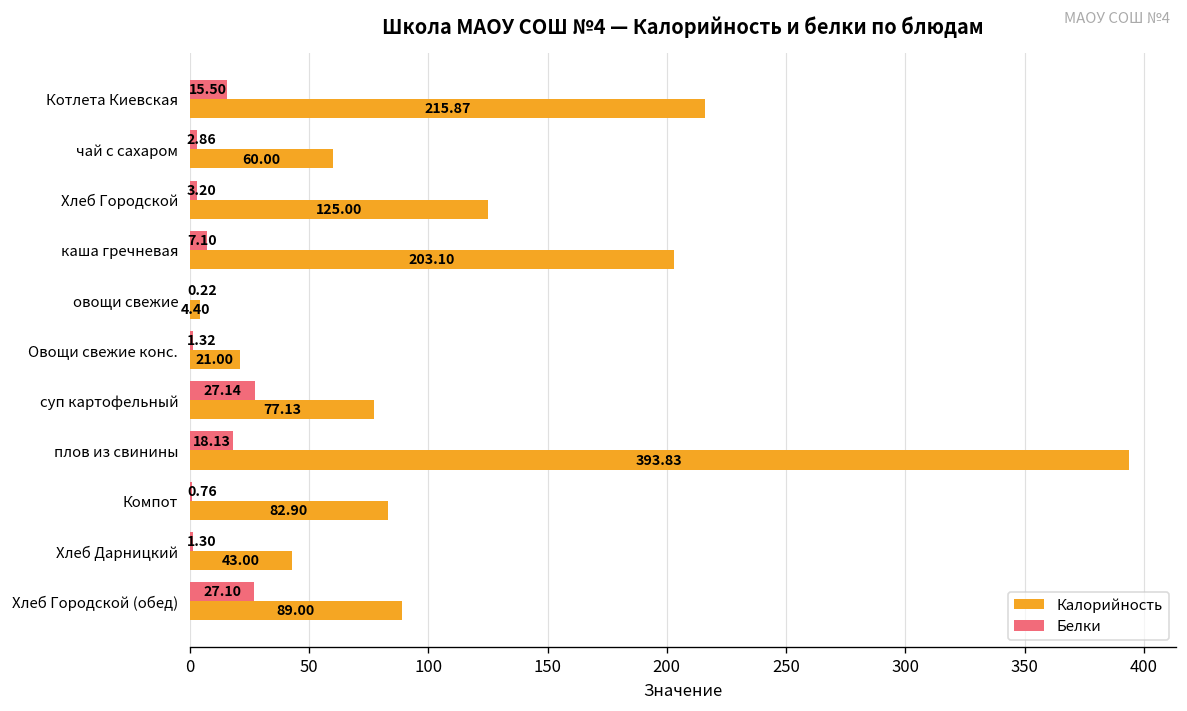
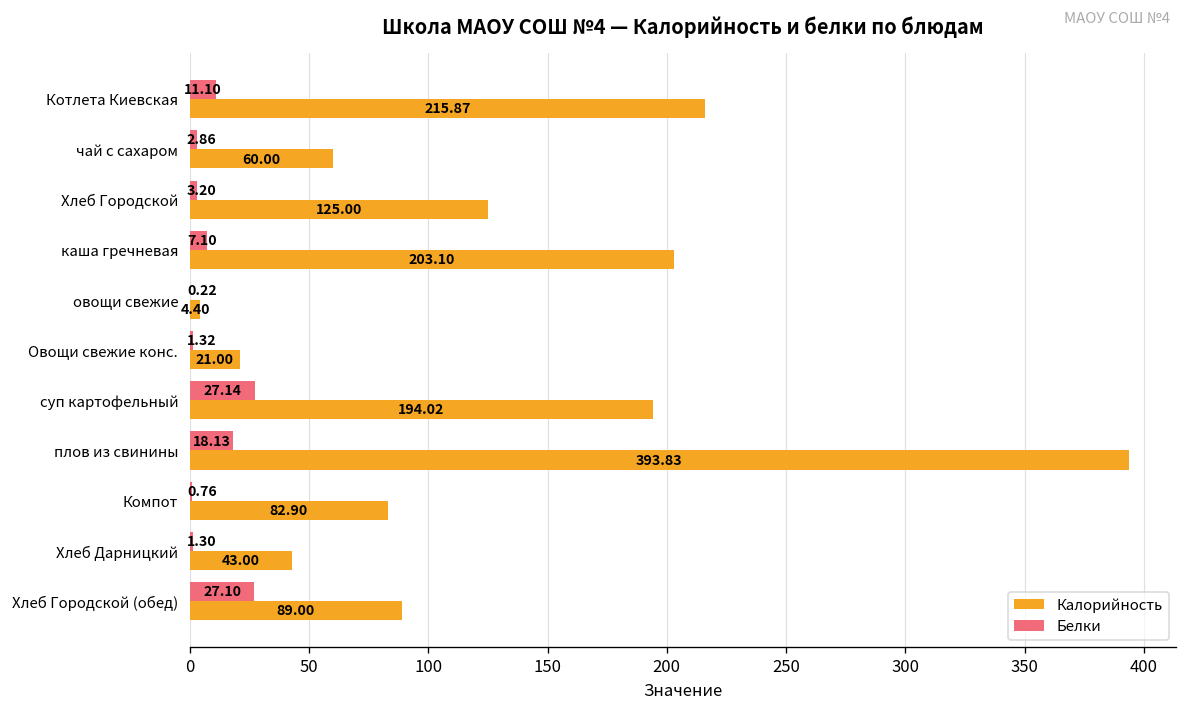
  {
    "Калорийность": {
      "Котлета Киевская": 215.87,
      "чай с сахаром": 60.00,
      "Хлеб Городской": 125.00,
      "каша гречневая": 203.10,
      "овощи свежие": 4.40,
      "Овощи свежие конс.": 21.00,
-     "суп картофельный": 77.13,
+     "суп картофельный": 194.02,
      "плов из свинины": 393.83,
      "Компот": 82.90,
      "Хлеб Дарницкий": 43.00,
      "Хлеб Городской (обед)": 89.00
    },
    "Белки": {
-     "Котлета Киевская": 15.50,
+     "Котлета Киевская": 11.10,
      "чай с сахаром": 2.86,
      "Хлеб Городской": 3.20,
      "каша гречневая": 7.10,
      "овощи свежие": 0.22,
      "Овощи свежие конс.": 1.32,
      "суп картофельный": 27.14,
      "плов из свинины": 18.13,
      "Компот": 0.76,
      "Хлеб Дарницкий": 1.30,
      "Хлеб Городской (обед)": 27.10
    }
  }
